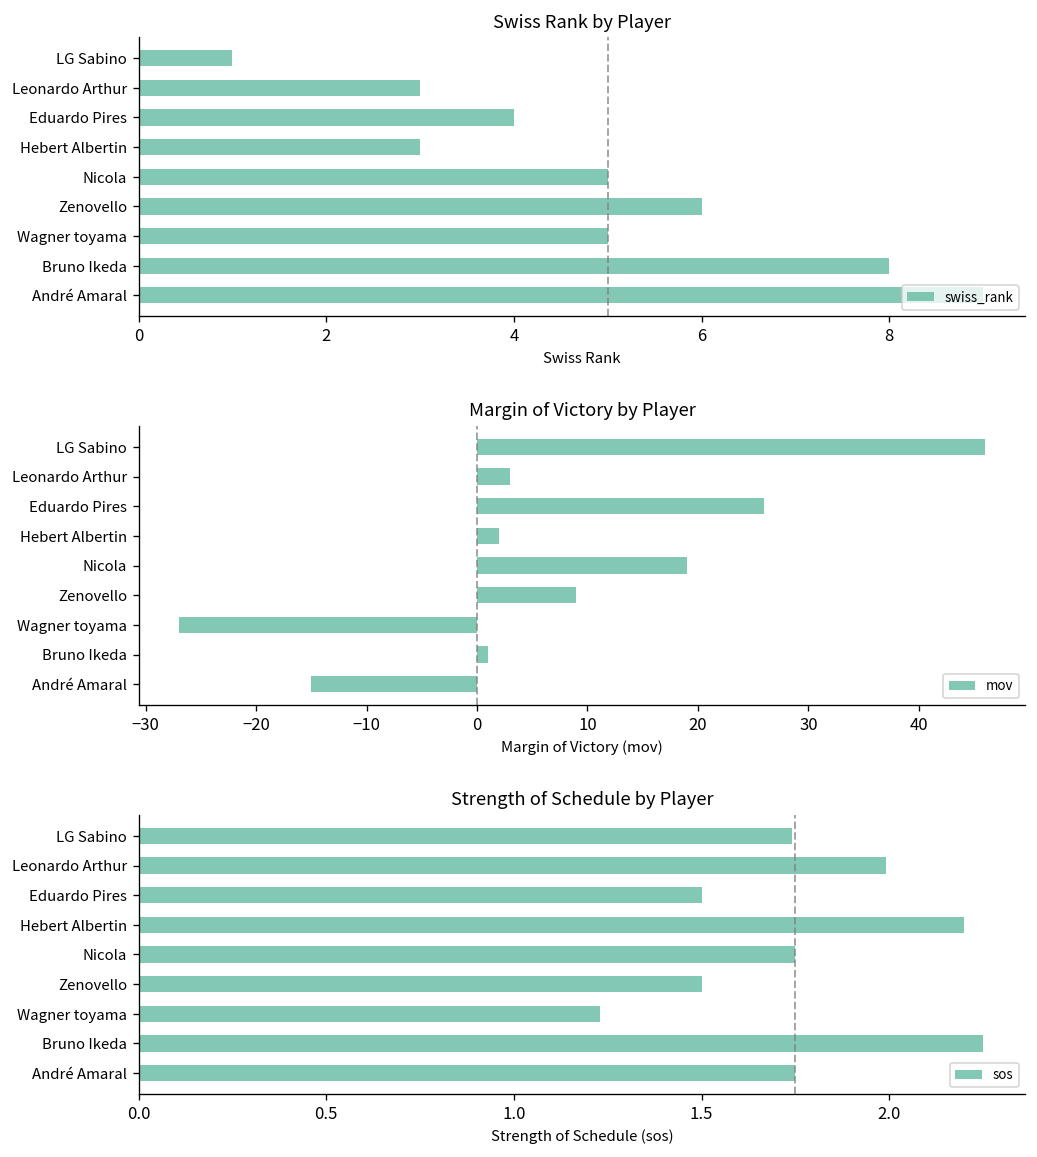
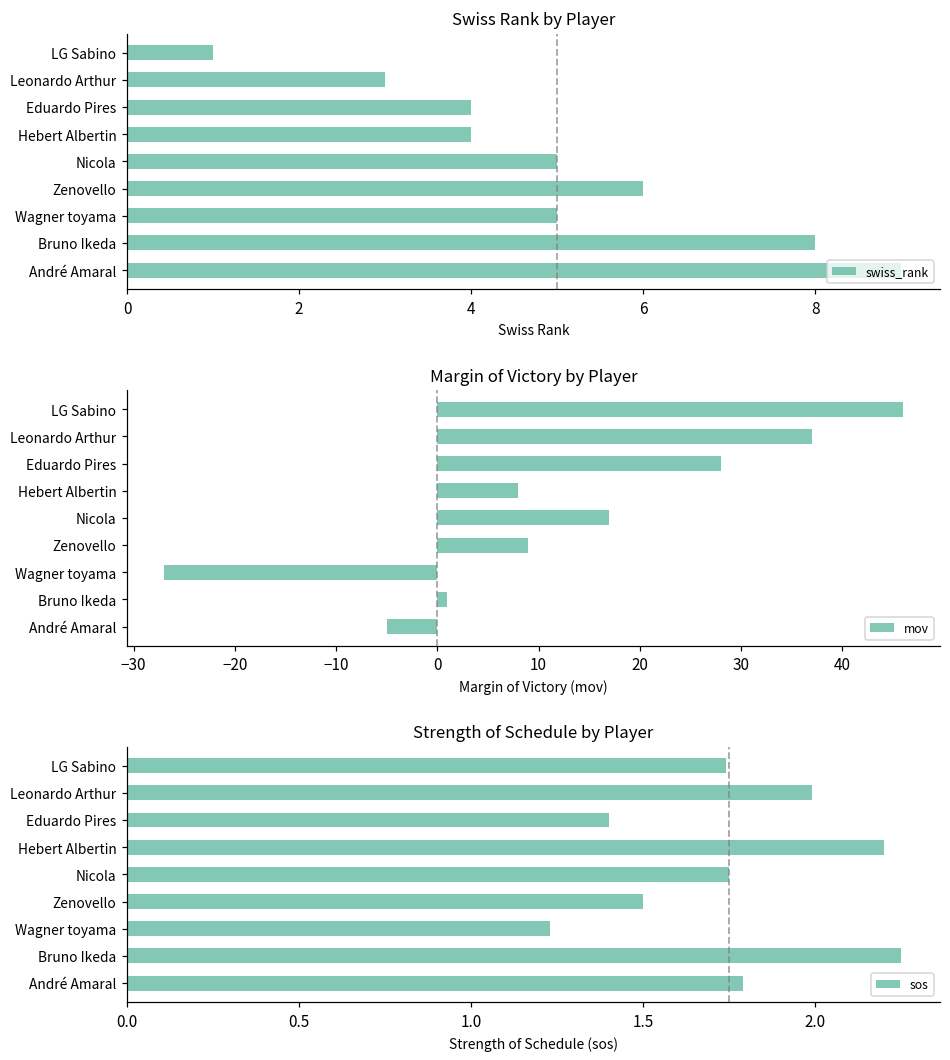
  {
    "Swiss Rank by Player": {
      "LG Sabino": 1,
      "Leonardo Arthur": 3,
      "Eduardo Pires": 4,
-     "Hebert Albertin": 3,
+     "Hebert Albertin": 4,
      "Nicola": 5,
      "Zenovello": 6,
      "Wagner toyama": 5,
      "Bruno Ikeda": 8
    },
    "Margin of Victory by Player": {
      "LG Sabino": 46,
-     "Leonardo Arthur": 3,
-     "Eduardo Pires": 26,
-     "Hebert Albertin": 2,
-     "Nicola": 19,
+     "Leonardo Arthur": 37,
+     "Eduardo Pires": 28,
+     "Hebert Albertin": 8,
+     "Nicola": 17,
      "Zenovello": 9,
      "Wagner toyama": -27,
      "Bruno Ikeda": 1,
-     "André Amaral": -15
+     "André Amaral": -5
    },
    "Strength of Schedule by Player": {
      "LG Sabino": 1.74,
      "Leonardo Arthur": 1.99,
-     "Eduardo Pires": 1.5,
+     "Eduardo Pires": 1.4,
      "Hebert Albertin": 2.20,
      "Nicola": 1.75,
      "Zenovello": 1.50,
      "Wagner toyama": 1.23,
      "Bruno Ikeda": 2.25,
-     "André Amaral": 1.75
+     "André Amaral": 1.79
    }
  }
